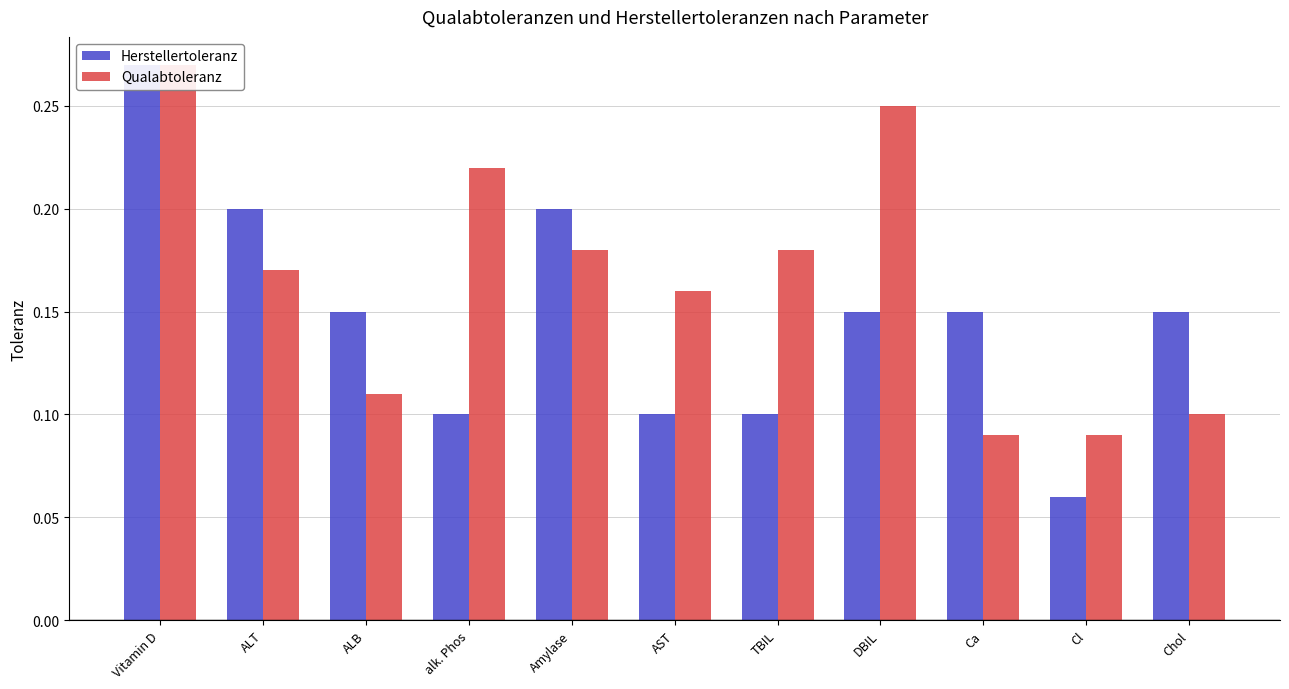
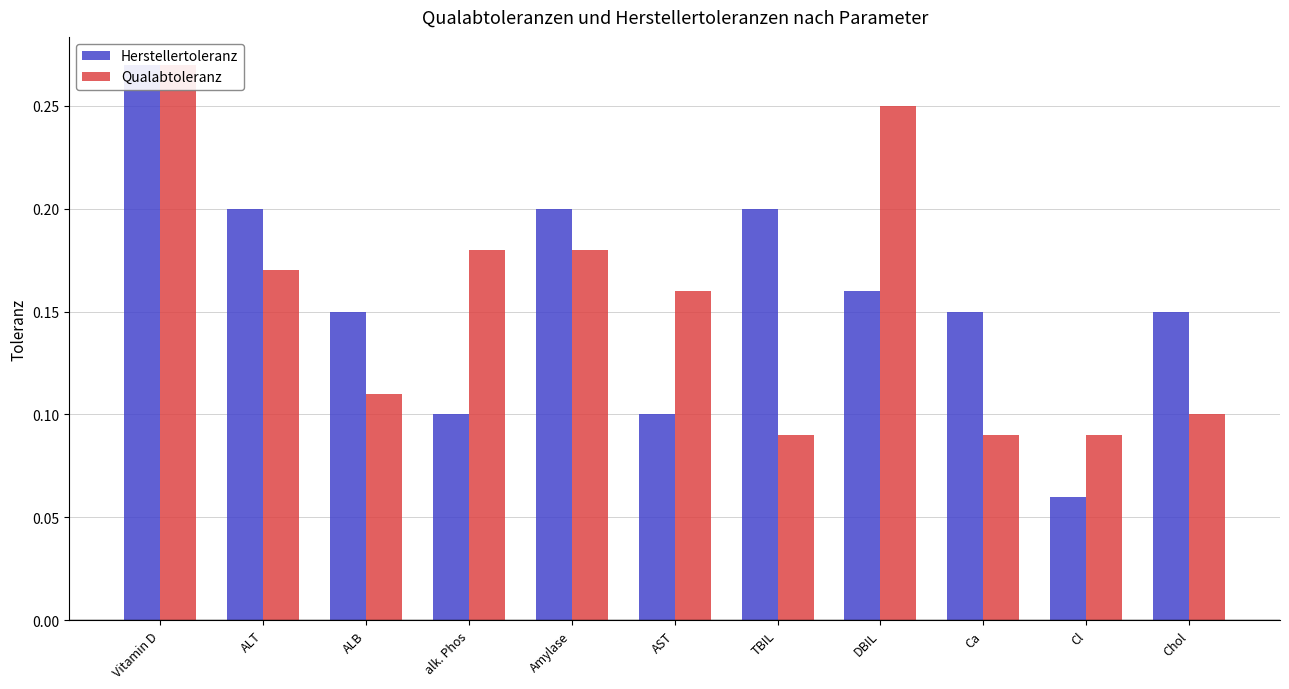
  {
    "Herstellertoleranz": {
      "ALT": 0.20,
      "ALB": 0.15,
      "alk. Phos": 0.10,
      "Amylase": 0.20,
      "AST": 0.10,
-     "TBIL": 0.1,
-     "DBIL": 0.15,
+     "TBIL": 0.2,
+     "DBIL": 0.16,
      "Ca": 0.15,
      "Cl": 0.06,
      "Chol": 0.15
    },
    "Qualabtoleranz": {
      "ALT": 0.17,
      "ALB": 0.11,
-     "alk. Phos": 0.22,
+     "alk. Phos": 0.18,
      "Amylase": 0.18,
      "AST": 0.16,
-     "TBIL": 0.18,
+     "TBIL": 0.09,
      "DBIL": 0.25,
      "Ca": 0.09,
      "Cl": 0.09,
      "Chol": 0.10
    }
  }
